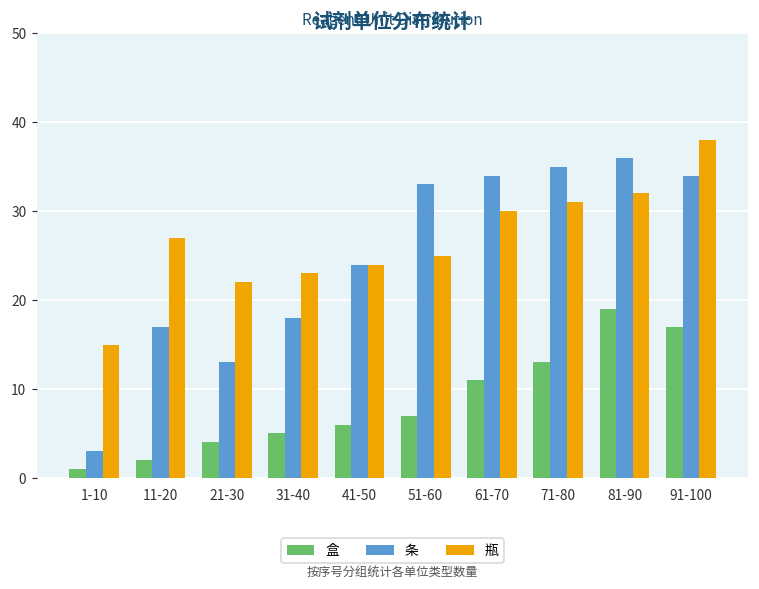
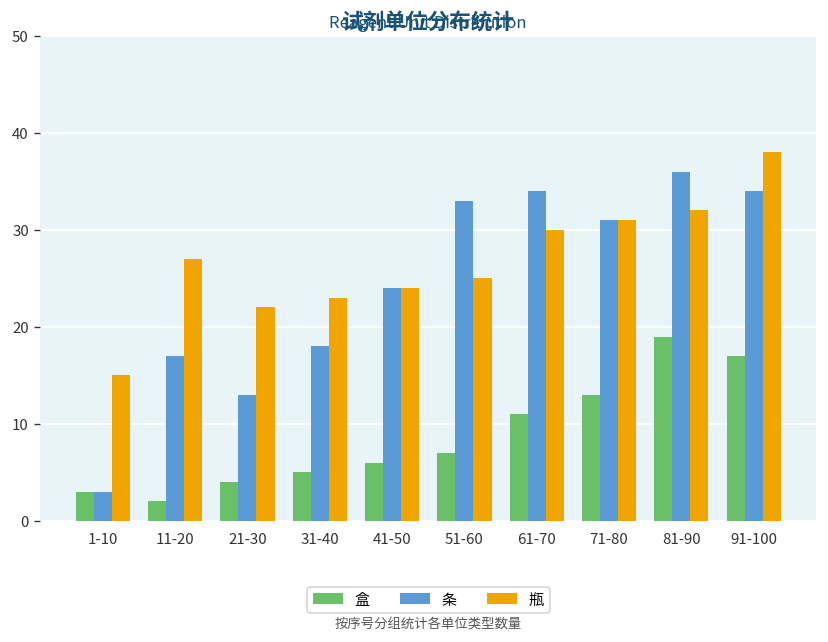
  {
    "盒": {
-     "1-10": 1,
+     "1-10": 3,
      "11-20": 2,
      "21-30": 4,
      "31-40": 5,
      "41-50": 6,
      "51-60": 7,
      "61-70": 11,
      "71-80": 13,
      "81-90": 19,
      "91-100": 17
    },
    "条": {
      "1-10": 3,
      "11-20": 17,
      "21-30": 13,
      "31-40": 18,
      "41-50": 24,
      "51-60": 33,
      "61-70": 34,
-     "71-80": 35,
+     "71-80": 31,
      "81-90": 36,
      "91-100": 34
    },
    "瓶": {
      "1-10": 15,
      "11-20": 27,
      "21-30": 22,
      "31-40": 23,
      "41-50": 24,
      "51-60": 25,
      "61-70": 30,
      "71-80": 31,
      "81-90": 32,
      "91-100": 38
    }
  }
